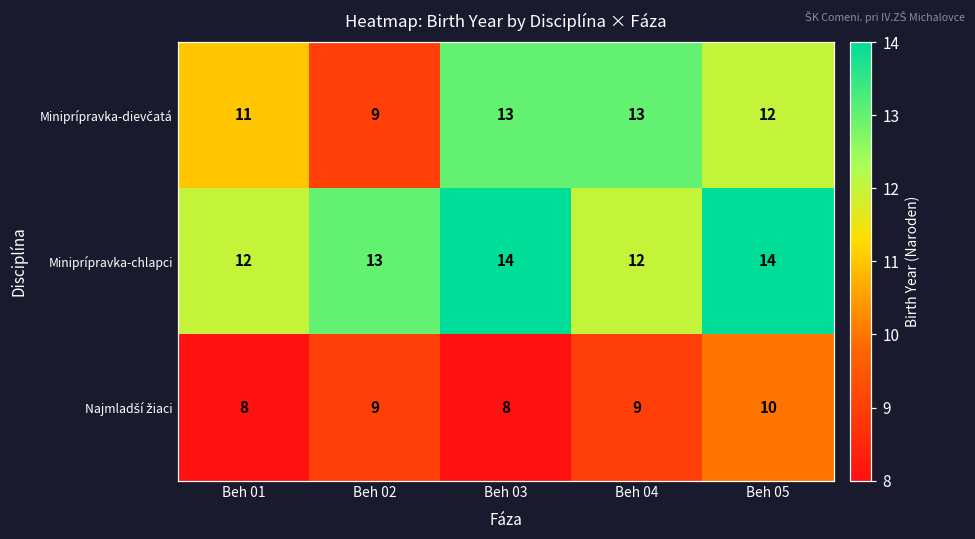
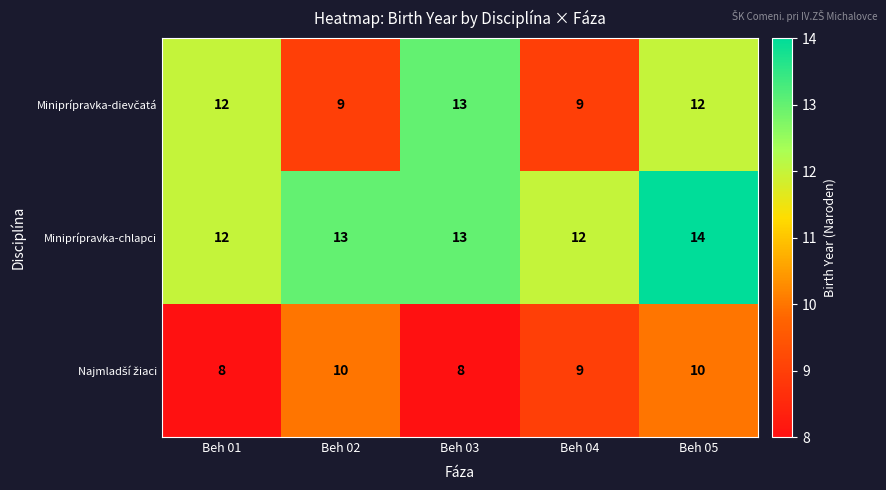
  {
    "Miniprípravka-dievčatá": {
-     "Beh 01": 11,
+     "Beh 01": 12,
      "Beh 02": 9,
      "Beh 03": 13,
-     "Beh 04": 13,
+     "Beh 04": 9,
      "Beh 05": 12
    },
    "Miniprípravka-chlapci": {
      "Beh 01": 12,
      "Beh 02": 13,
-     "Beh 03": 14,
+     "Beh 03": 13,
      "Beh 04": 12,
      "Beh 05": 14
    },
    "Najmladší žiaci": {
      "Beh 01": 8,
-     "Beh 02": 9,
+     "Beh 02": 10,
      "Beh 03": 8,
      "Beh 04": 9,
      "Beh 05": 10
    }
  }
